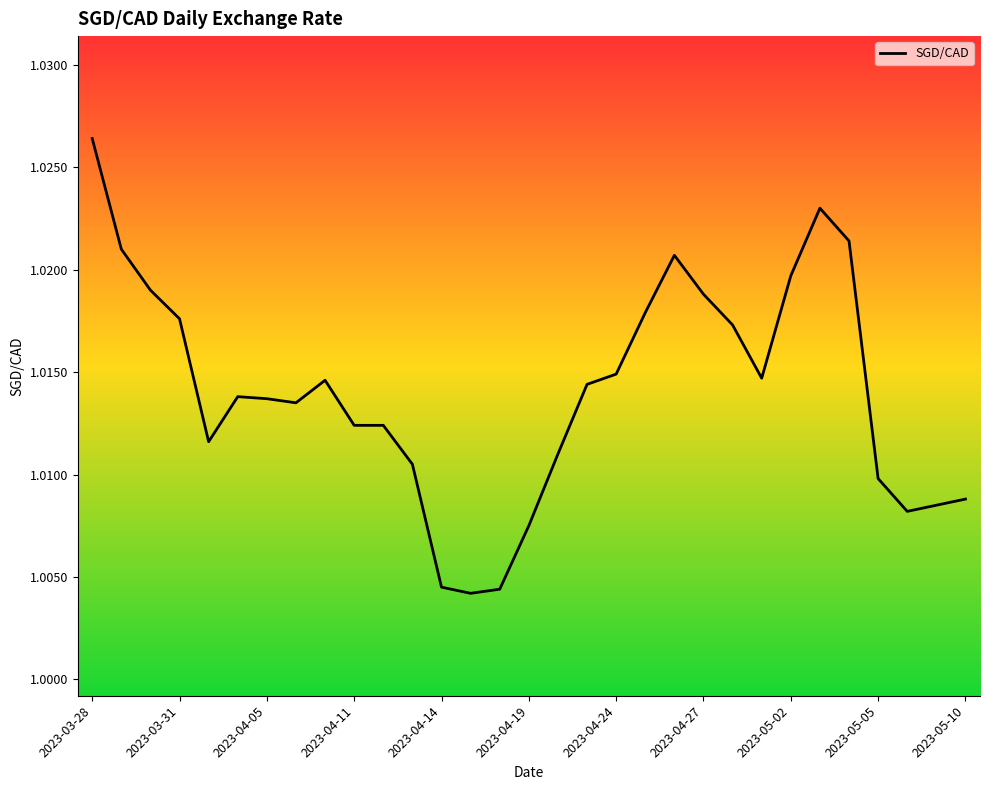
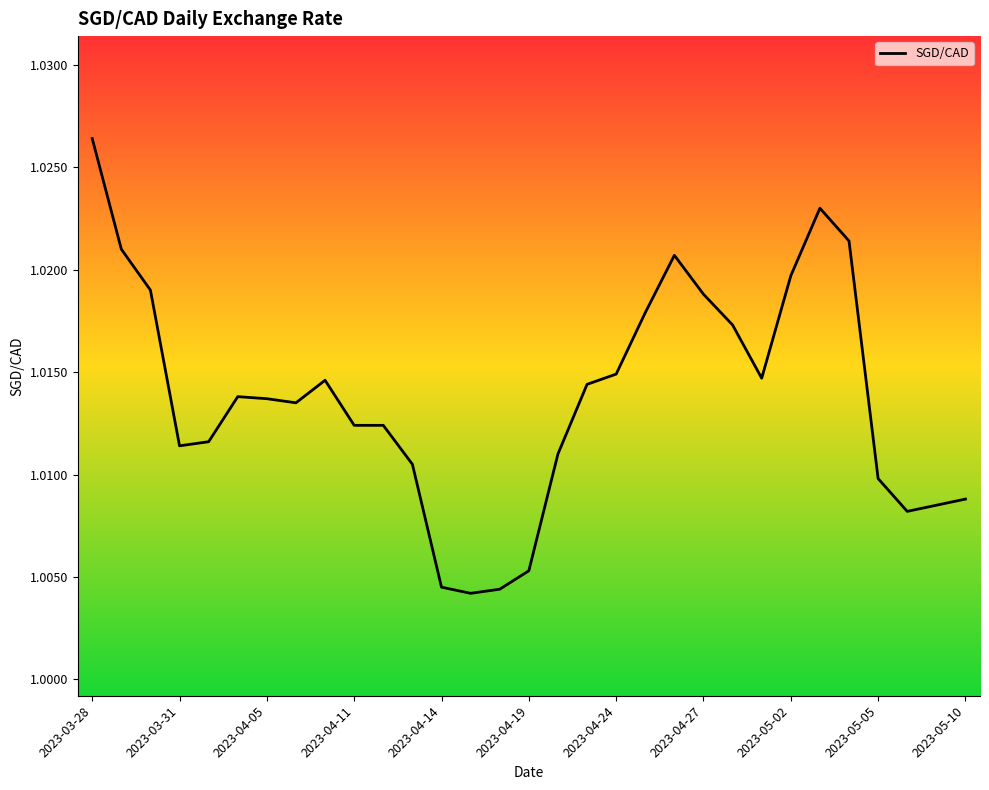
  {
    "2023-03-28": 1.0264,
-   "2023-03-31": 1.0176,
+   "2023-03-31": 1.0114,
    "2023-04-05": 1.0137,
    "2023-04-11": 1.0124,
    "2023-04-14": 1.0045,
-   "2023-04-19": 1.0075,
+   "2023-04-19": 1.0053,
    "2023-04-24": 1.0149,
    "2023-04-27": 1.0188,
    "2023-05-02": 1.0197,
    "2023-05-05": 1.0098,
    "2023-05-10": 1.0088
  }
